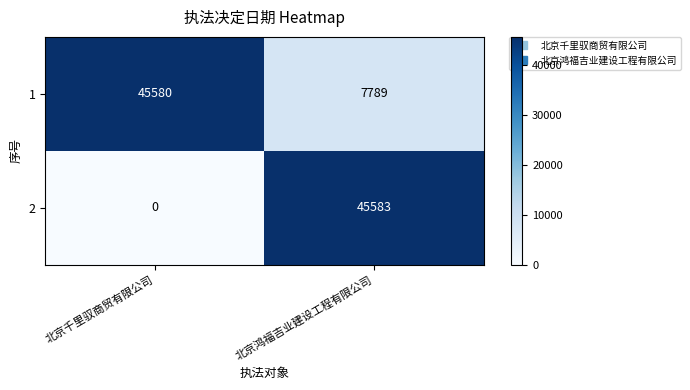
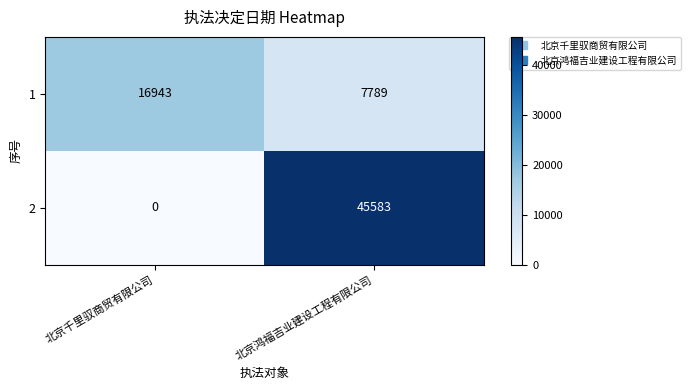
  {
    "1": {
-     "北京千里驭商贸有限公司": 45580,
+     "北京千里驭商贸有限公司": 16943,
      "北京鸿福吉业建设工程有限公司": 7789
    },
    "2": {
      "北京千里驭商贸有限公司": 0,
      "北京鸿福吉业建设工程有限公司": 45583
    }
  }
